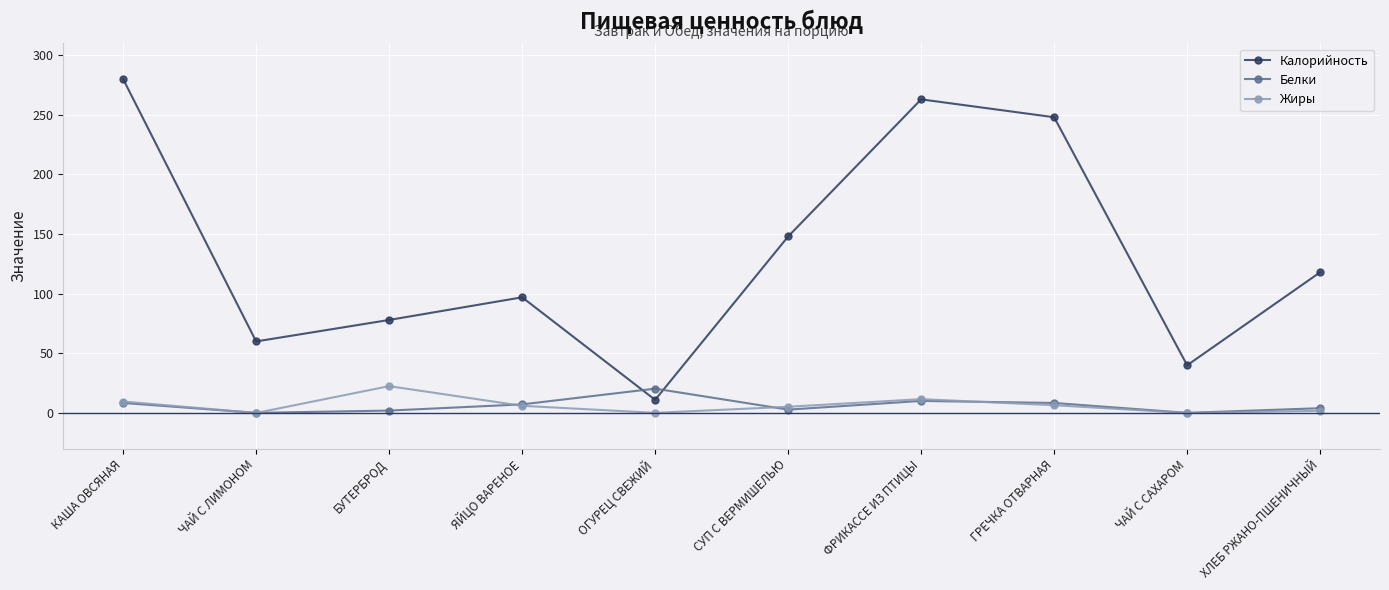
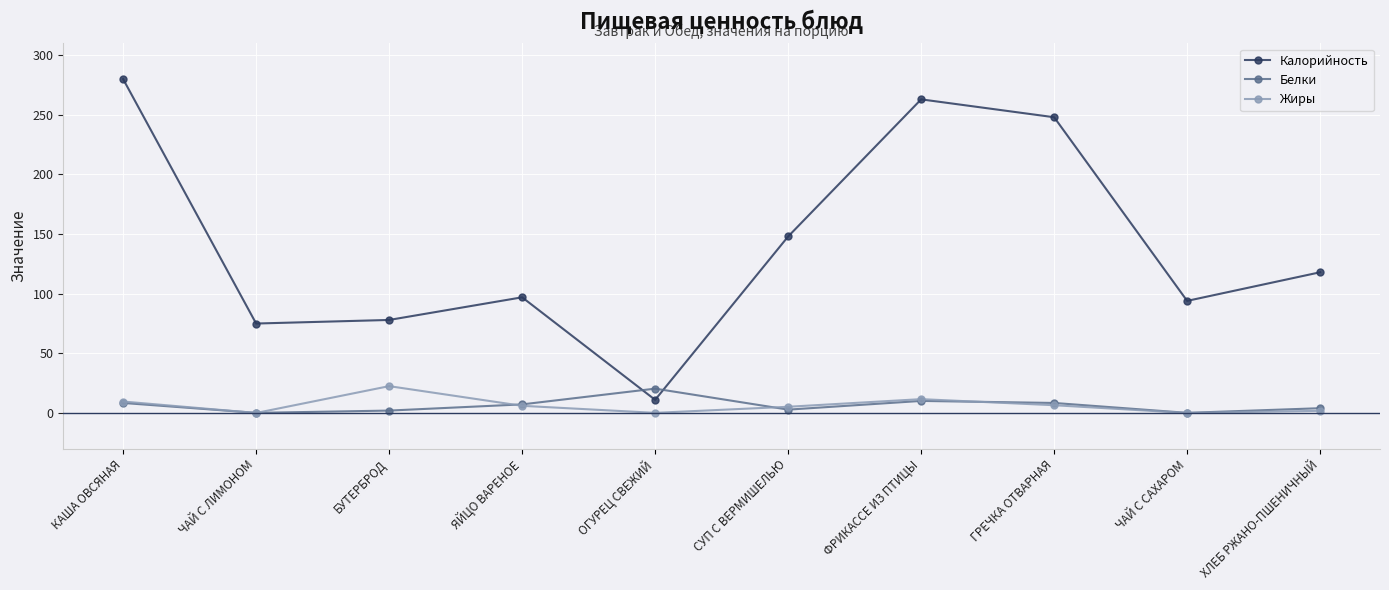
  {
    "Калорийность": {
      "КАША ОВСЯНАЯ": 280,
-     "ЧАЙ С ЛИМОНОМ": 60,
+     "ЧАЙ С ЛИМОНОМ": 75,
      "БУТЕРБРОД": 78,
      "ЯЙЦО ВАРЕНОЕ": 97,
      "ОГУРЕЦ СВЕЖИЙ": 11,
      "СУП С ВЕРМИШЕЛЬЮ": 148,
      "ФРИКАССЕ ИЗ ПТИЦЫ": 263,
      "ГРЕЧКА ОТВАРНАЯ": 248,
-     "ЧАЙ С САХАРОМ": 40,
+     "ЧАЙ С САХАРОМ": 94,
      "ХЛЕБ РЖАНО-ПШЕНИЧНЫЙ": 118
    },
    "Белки": {
      "БУТЕРБРОД": 2,
      "ОГУРЕЦ СВЕЖИЙ": 20,
      "СУП С ВЕРМИШЕЛЬЮ": 3,
      "ХЛЕБ РЖАНО-ПШЕНИЧНЫЙ": 4
    },
    "Жиры": {
      "БУТЕРБРОД": 23,
      "ОГУРЕЦ СВЕЖИЙ": 0,
      "СУП С ВЕРМИШЕЛЬЮ": 5,
      "ХЛЕБ РЖАНО-ПШЕНИЧНЫЙ": 2
    }
  }
